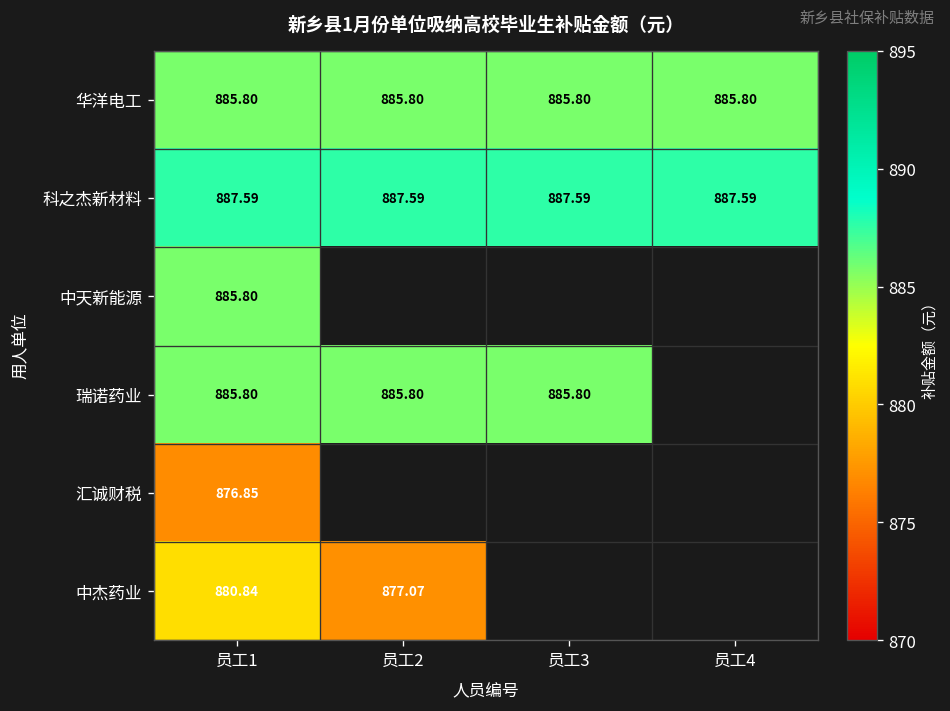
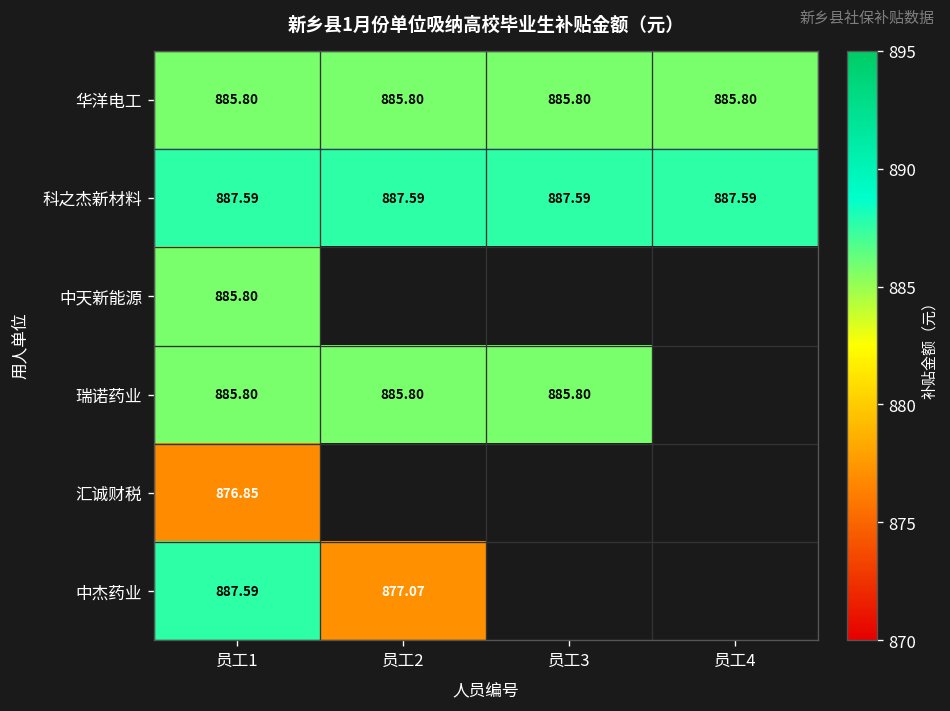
  {
    "华洋电工": {
      "员工1": 885.80,
      "员工2": 885.80,
      "员工3": 885.80,
      "员工4": 885.80
    },
    "科之杰新材料": {
      "员工1": 887.59,
      "员工2": 887.59,
      "员工3": 887.59,
      "员工4": 887.59
    },
    "中天新能源": {
      "员工1": 885.80
    },
    "瑞诺药业": {
      "员工1": 885.80,
      "员工2": 885.80,
      "员工3": 885.80
    },
    "汇诚财税": {
      "员工1": 876.85
    },
    "中杰药业": {
-     "员工1": 880.84,
+     "员工1": 887.59,
      "员工2": 877.07
    }
  }
